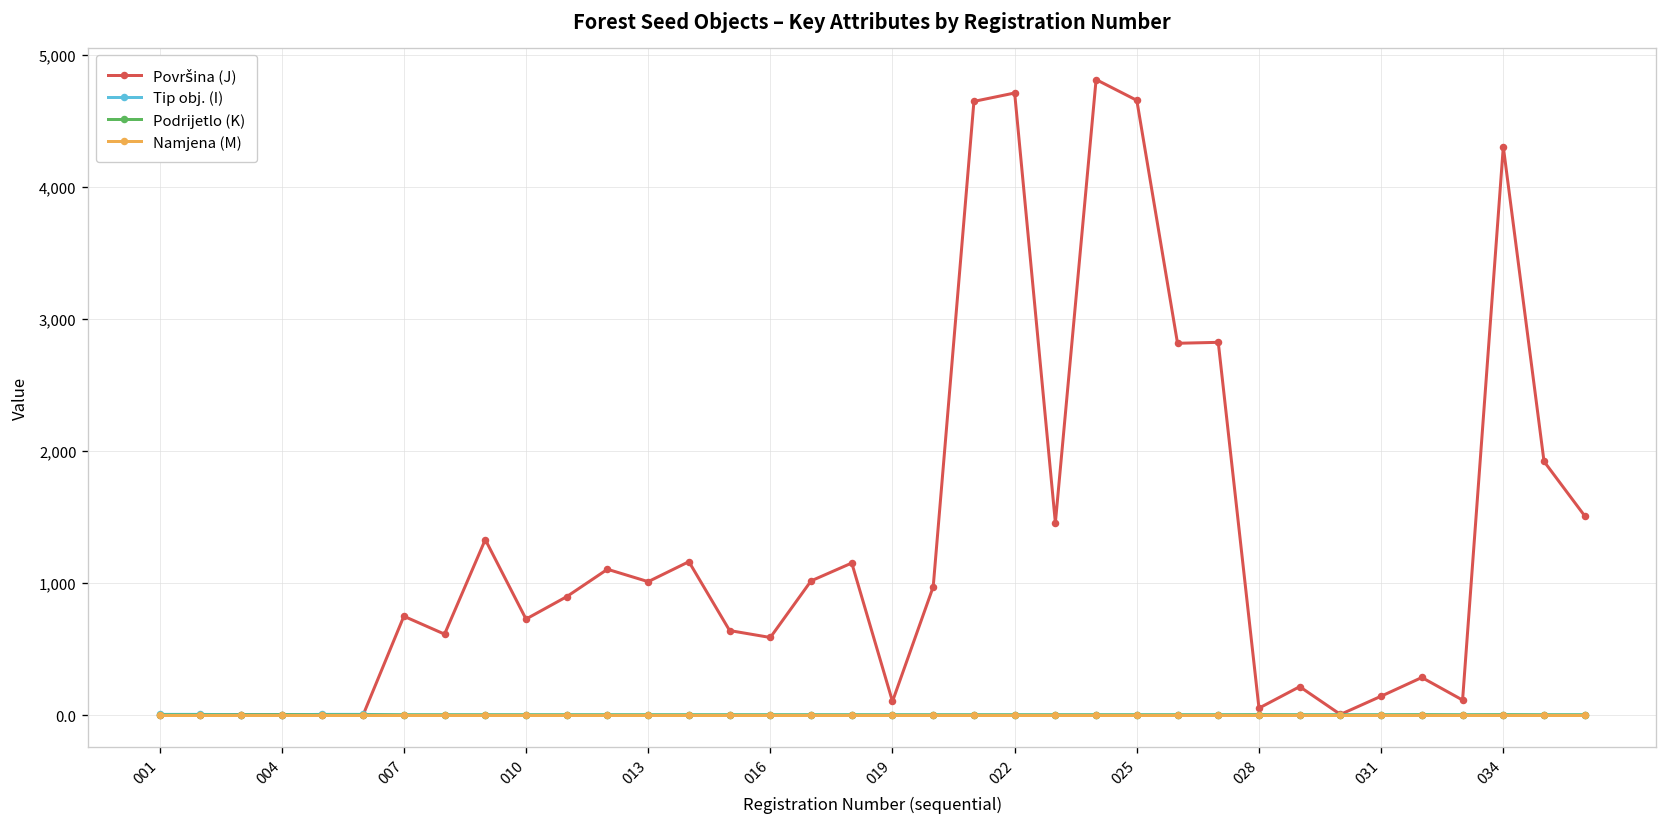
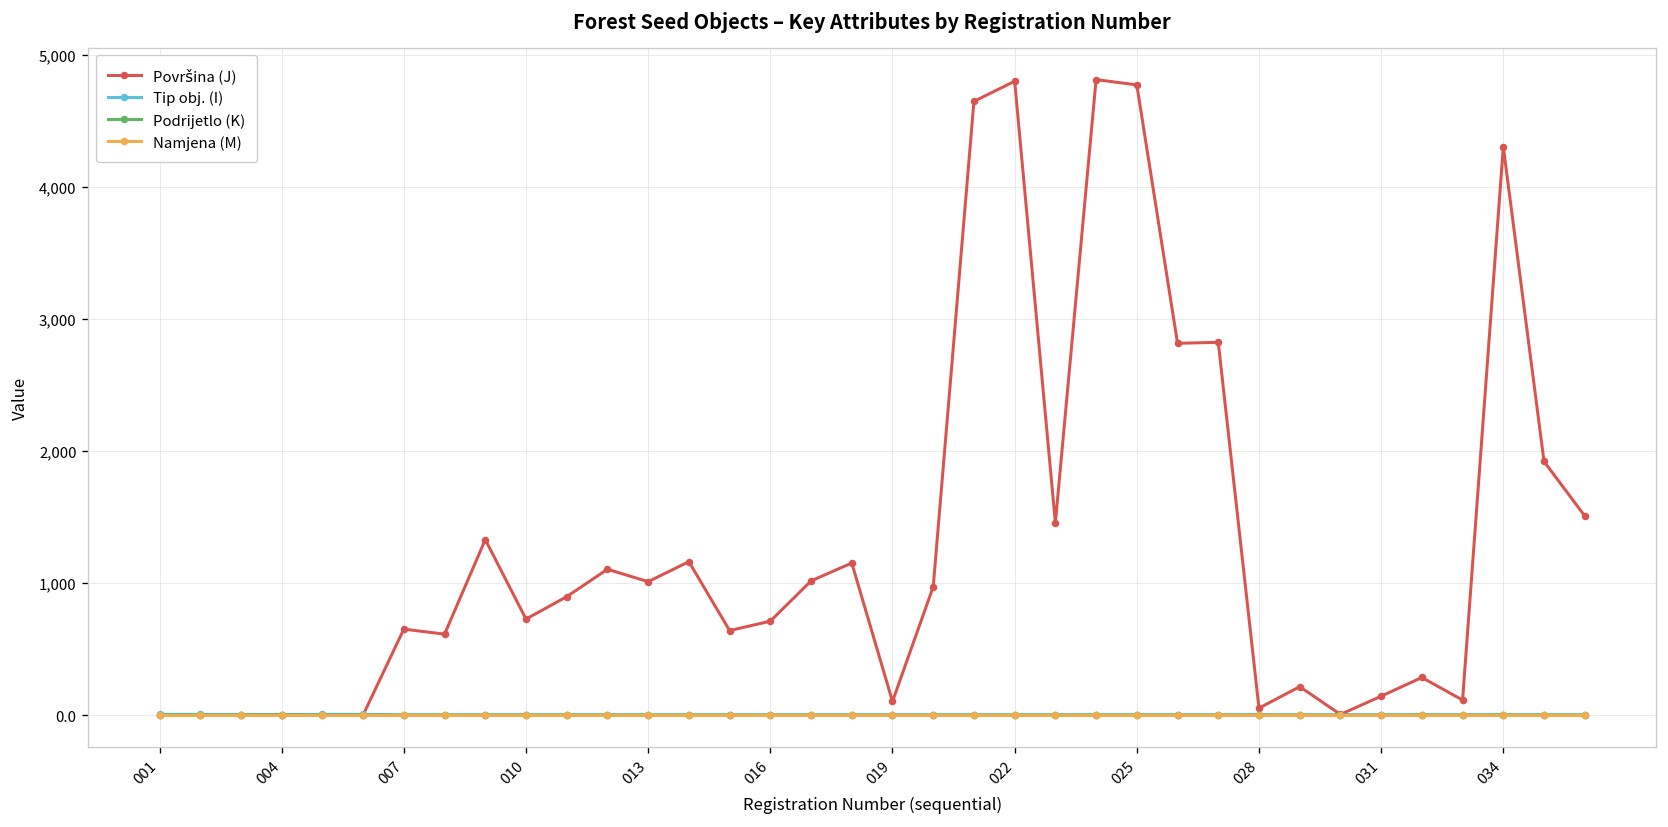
  {
    "Površina (J)": {
-     "007": "750",
+     "007": "650",
      "010": "730",
      "013": "1,010",
-     "016": "590",
+     "016": "710",
      "019": "100",
-     "022": "4,710",
-     "025": "4,660",
+     "022": "4,800",
+     "025": "4,770",
      "028": "50",
      "031": "140",
      "034": "4,300"
    }
  }
